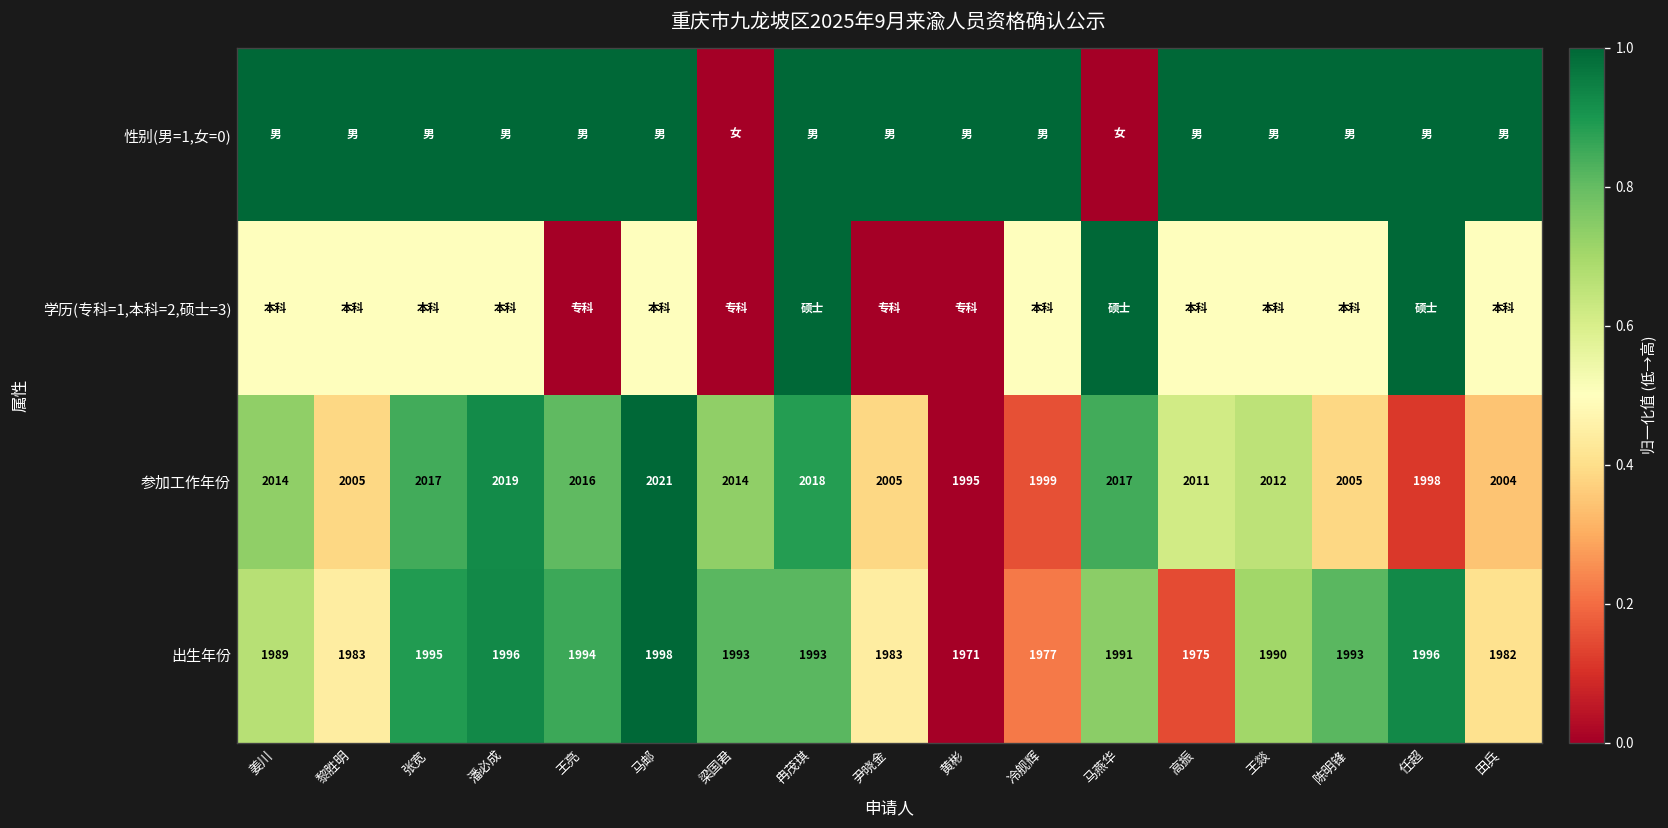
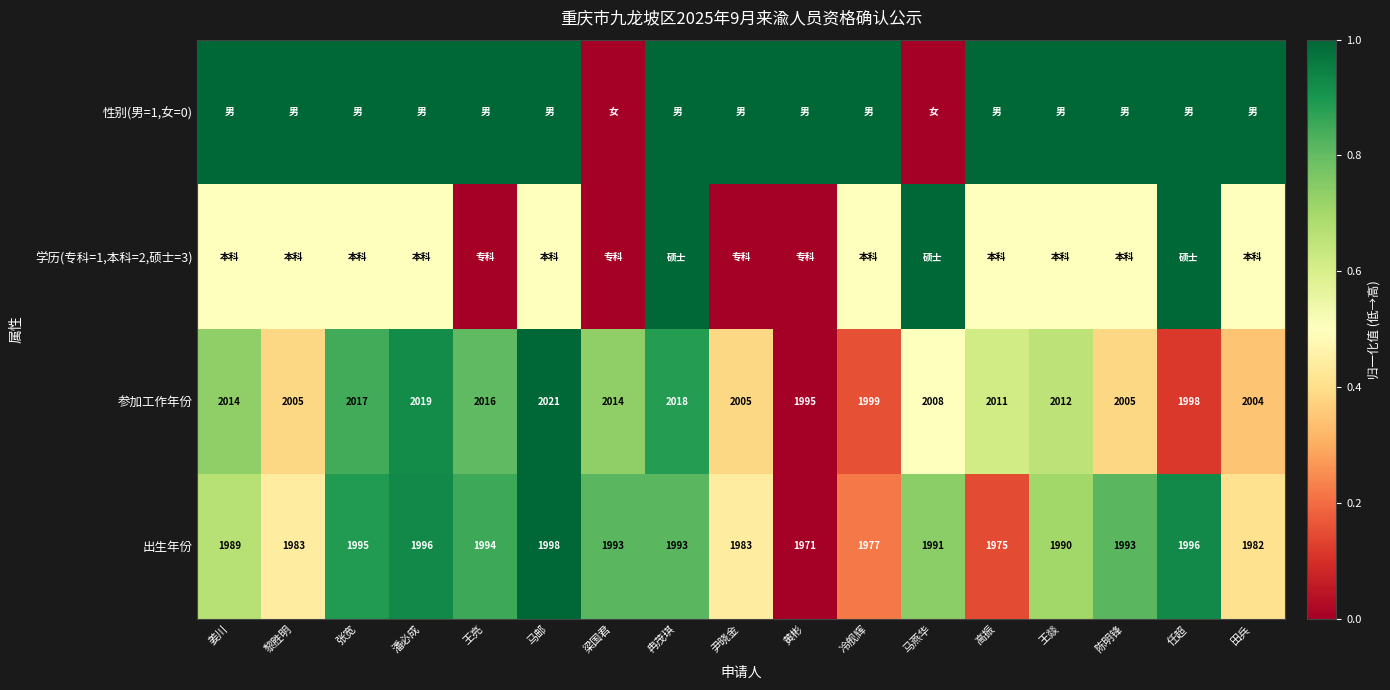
  {
    "参加工作年份": {
      "姜川": 2014,
      "黎胜明": 2005,
      "张宽": 2017,
      "潘必成": 2019,
      "王亮": 2016,
      "马邮": 2021,
      "梁国君": 2014,
      "冉茂琪": 2018,
      "尹晓金": 2005,
      "黄彬": 1995,
      "冷舰辉": 1999,
-     "马燕华": 2017,
+     "马燕华": 2008,
      "高振": 2011,
      "王燚": 2012,
      "陈明锋": 2005,
      "任超": 1998,
      "田兵": 2004
    },
    "出生年份": {
      "姜川": 1989,
      "黎胜明": 1983,
      "张宽": 1995,
      "潘必成": 1996,
      "王亮": 1994,
      "马邮": 1998,
      "梁国君": 1993,
      "冉茂琪": 1993,
      "尹晓金": 1983,
      "黄彬": 1971,
      "冷舰辉": 1977,
      "马燕华": 1991,
      "高振": 1975,
      "王燚": 1990,
      "陈明锋": 1993,
      "任超": 1996,
      "田兵": 1982
    }
  }
